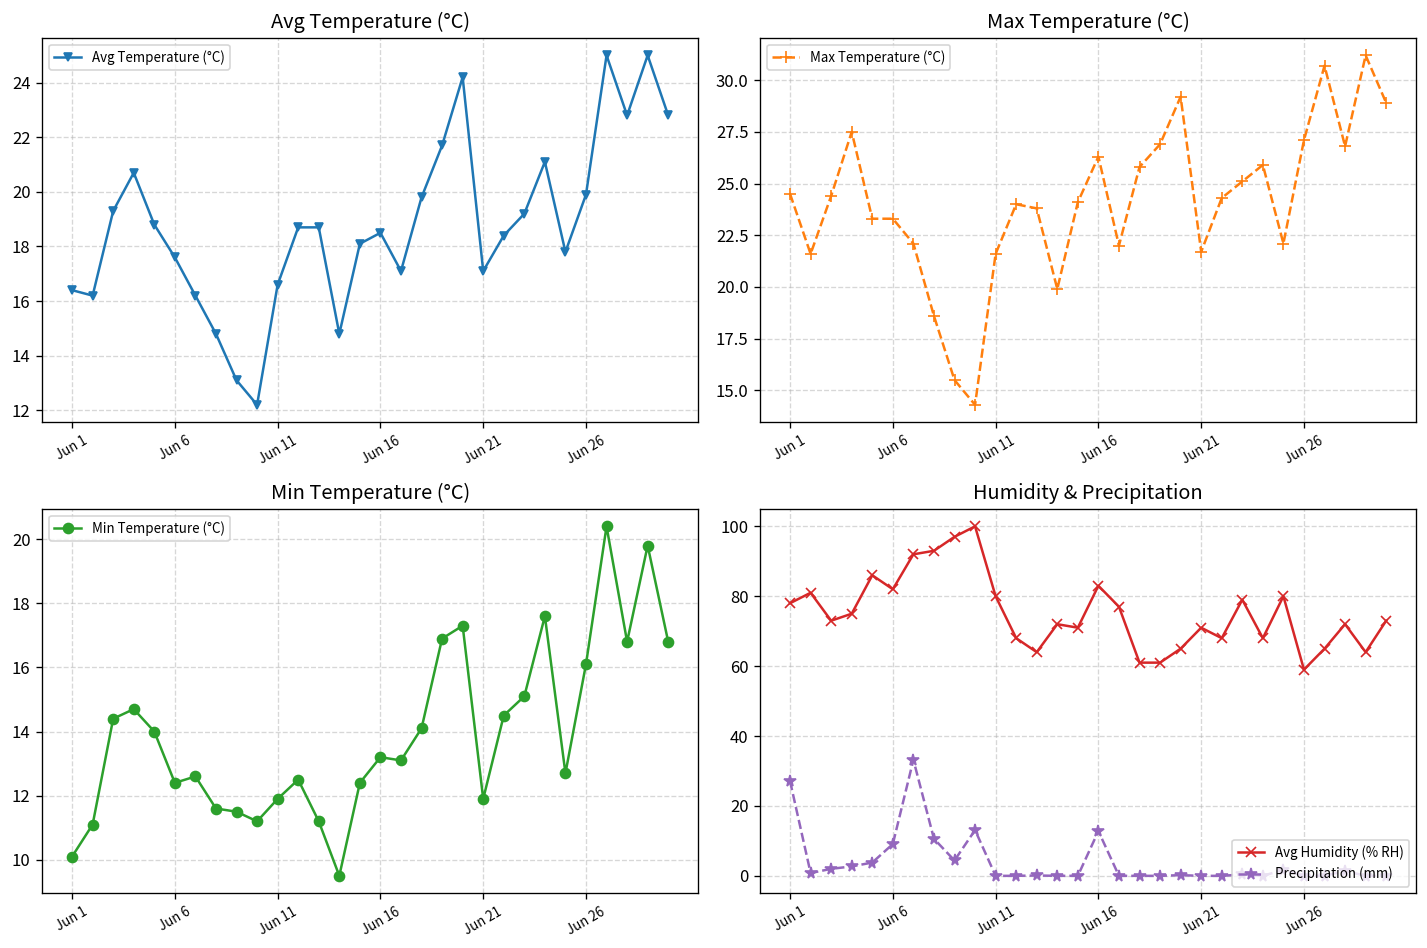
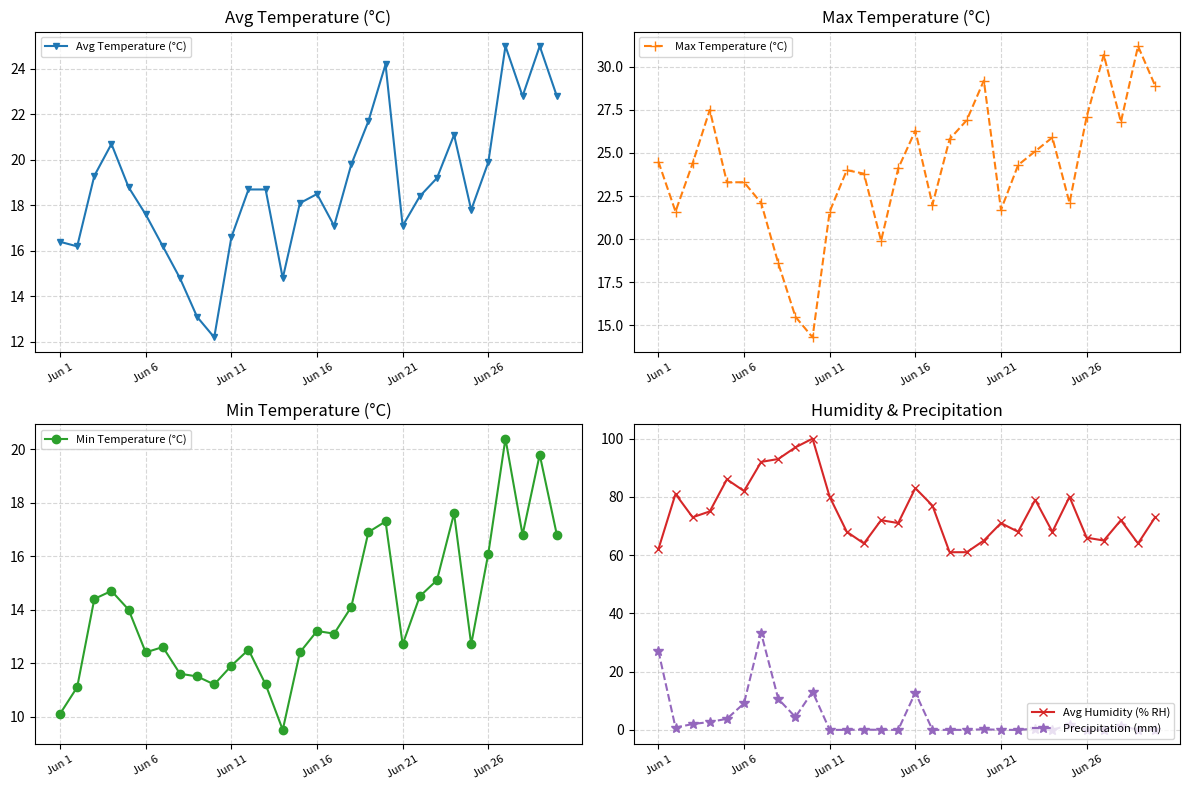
  {
    "Avg Temperature (°C)": {
      "Jun 1": 16.4,
      "Jun 6": 17.6,
      "Jun 11": 16.6,
      "Jun 16": 18.5,
      "Jun 21": 17.1,
      "Jun 26": 19.9
    },
    "Max Temperature (°C)": {
      "Jun 1": 24.5,
      "Jun 6": 23.3,
      "Jun 11": 21.6,
      "Jun 16": 26.3,
      "Jun 21": 21.7,
      "Jun 26": 27.1
    },
    "Min Temperature (°C)": {
      "Jun 1": 10.1,
      "Jun 6": 12.4,
      "Jun 11": 11.9,
      "Jun 16": 13.2,
-     "Jun 21": 11.9,
+     "Jun 21": 12.7,
      "Jun 26": 16.1
    },
    "Humidity & Precipitation": {
      "Avg Humidity (% RH)": {
-       "Jun 1": 78,
+       "Jun 1": 62,
        "Jun 6": 82,
        "Jun 11": 80,
        "Jun 16": 83,
        "Jun 21": 71,
-       "Jun 26": 59
+       "Jun 26": 66
      },
      "Precipitation (mm)": {
        "Jun 1": 27,
        "Jun 6": 9,
        "Jun 11": 0,
        "Jun 16": 13,
        "Jun 21": 0
      }
    }
  }
